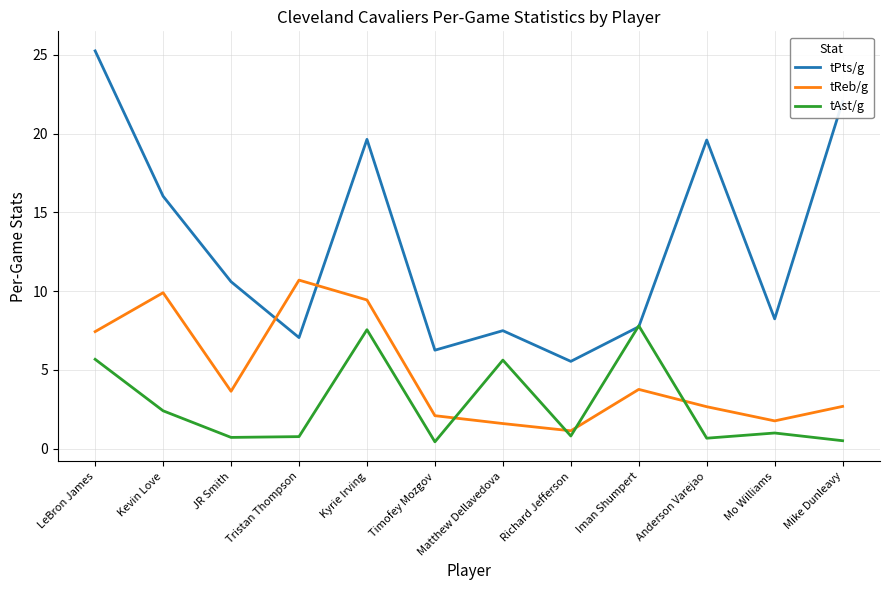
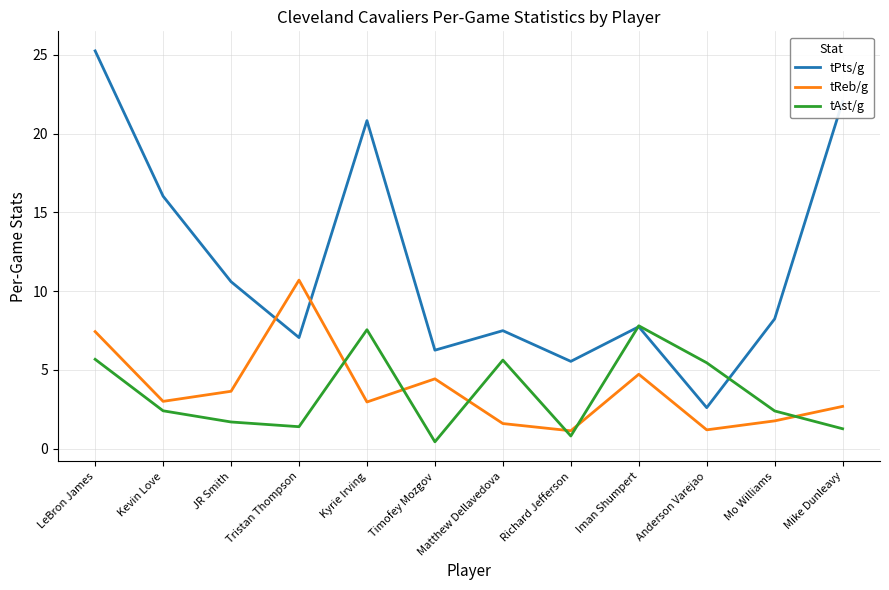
  {
    "tPts/g": {
      "LeBron James": 25.3,
      "Kevin Love": 16.0,
      "JR Smith": 10.6,
      "Tristan Thompson": 7.1,
-     "Kyrie Irving": 19.6,
+     "Kyrie Irving": 20.8,
      "Timofey Mozgov": 6.3,
      "Matthew Dellavedova": 7.5,
      "Richard Jefferson": 5.5,
-     "Anderson Varejao": 19.6,
+     "Anderson Varejao": 2.6,
      "Mo Williams": 8.2
    },
    "tReb/g": {
      "LeBron James": 7.4,
-     "Kevin Love": 9.9,
+     "Kevin Love": 3.0,
      "JR Smith": 3.6,
      "Tristan Thompson": 10.7,
-     "Kyrie Irving": 9.4,
-     "Timofey Mozgov": 2.1,
+     "Kyrie Irving": 3.0,
+     "Timofey Mozgov": 4.4,
      "Matthew Dellavedova": 1.6,
      "Richard Jefferson": 1.1,
-     "Iman Shumpert": 3.8,
-     "Anderson Varejao": 2.7,
+     "Iman Shumpert": 4.7,
+     "Anderson Varejao": 1.2,
      "Mo Williams": 1.8,
      "Mike Dunleavy": 2.7
    },
    "tAst/g": {
      "LeBron James": 5.7,
      "Kevin Love": 2.4,
-     "JR Smith": 0.7,
-     "Tristan Thompson": 0.8,
+     "JR Smith": 1.7,
+     "Tristan Thompson": 1.4,
      "Kyrie Irving": 7.6,
      "Timofey Mozgov": 0.4,
      "Matthew Dellavedova": 5.6,
      "Richard Jefferson": 0.8,
-     "Anderson Varejao": 0.7,
-     "Mo Williams": 1.0,
-     "Mike Dunleavy": 0.5
+     "Anderson Varejao": 5.5,
+     "Mo Williams": 2.4,
+     "Mike Dunleavy": 1.3
    }
  }
